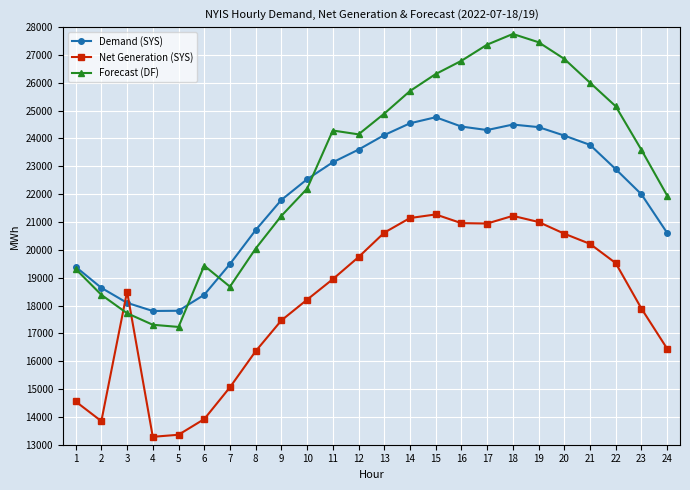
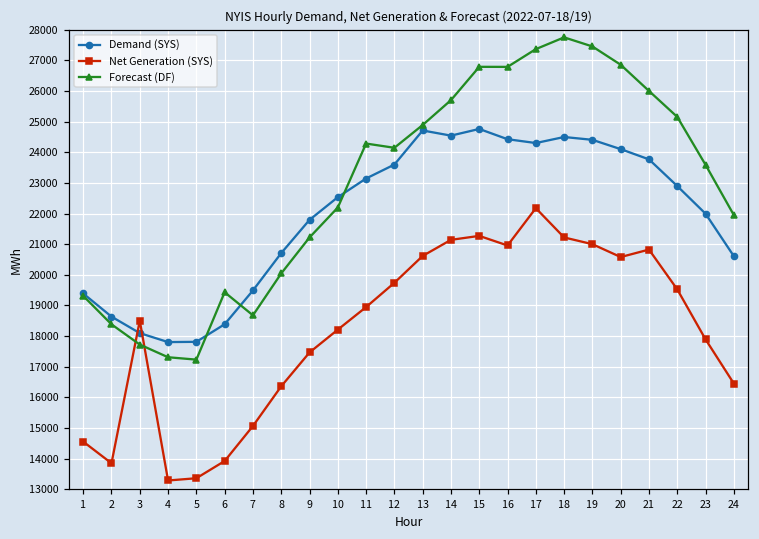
  {
    "Demand (SYS)": {
      "2": 18600,
      "3": 18100,
      "4": 17800,
      "5": 17800,
      "6": 18400,
      "7": 19500,
      "8": 20700,
      "9": 21800,
      "10": 22500,
      "11": 23100,
      "12": 23600,
-     "13": 24100,
+     "13": 24700,
      "14": 24500,
      "15": 24800,
      "16": 24400,
      "17": 24300,
      "18": 24500,
      "19": 24400,
      "20": 24100,
      "21": 23800,
      "22": 22900,
      "23": 22000,
      "24": 20600
    },
    "Net Generation (SYS)": {
      "1": 14600,
      "2": 13800,
      "3": 18500,
      "4": 13300,
      "5": 13400,
      "6": 13900,
      "7": 15100,
      "8": 16400,
      "9": 17500,
      "10": 18200,
      "11": 18900,
      "12": 19700,
      "13": 20600,
      "14": 21100,
      "15": 21300,
      "16": 21000,
-     "17": 20900,
+     "17": 22200,
      "18": 21200,
      "19": 21000,
      "20": 20600,
-     "21": 20200,
+     "21": 20800,
      "22": 19500,
      "23": 17900,
      "24": 16500
    },
    "Forecast (DF)": {
      "2": 18400,
      "3": 17700,
      "4": 17300,
      "5": 17200,
      "6": 19400,
      "7": 18700,
      "8": 20000,
      "9": 21200,
      "10": 22200,
      "11": 24300,
      "12": 24100,
      "13": 24900,
      "14": 25700,
-     "15": 26300,
+     "15": 26800,
      "16": 26800,
      "17": 27400,
      "18": 27800,
      "19": 27500,
      "20": 26900,
      "21": 26000,
      "22": 25200,
      "23": 23600,
      "24": 22000
    }
  }
